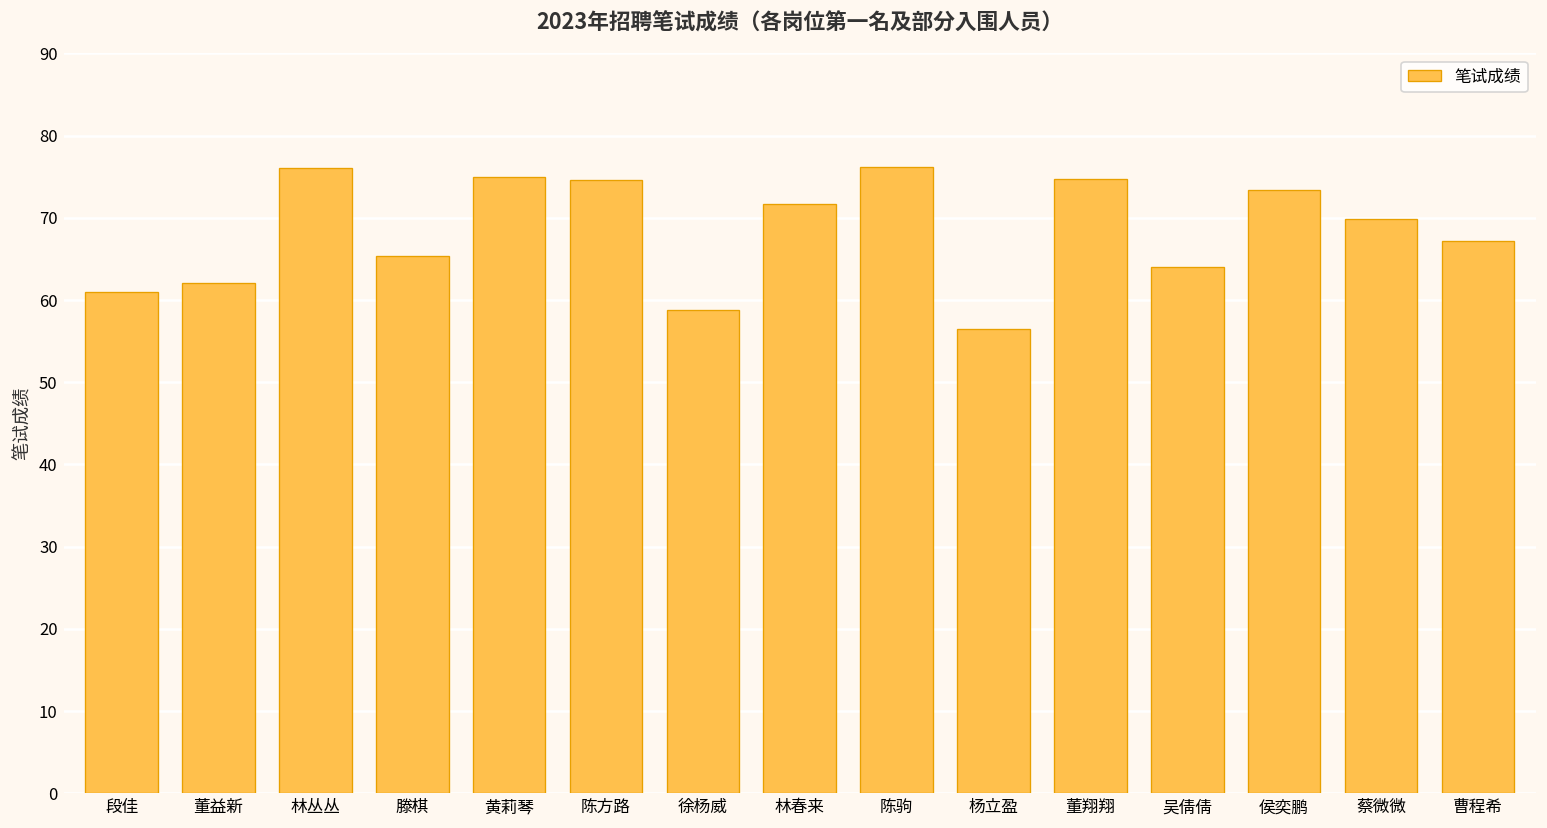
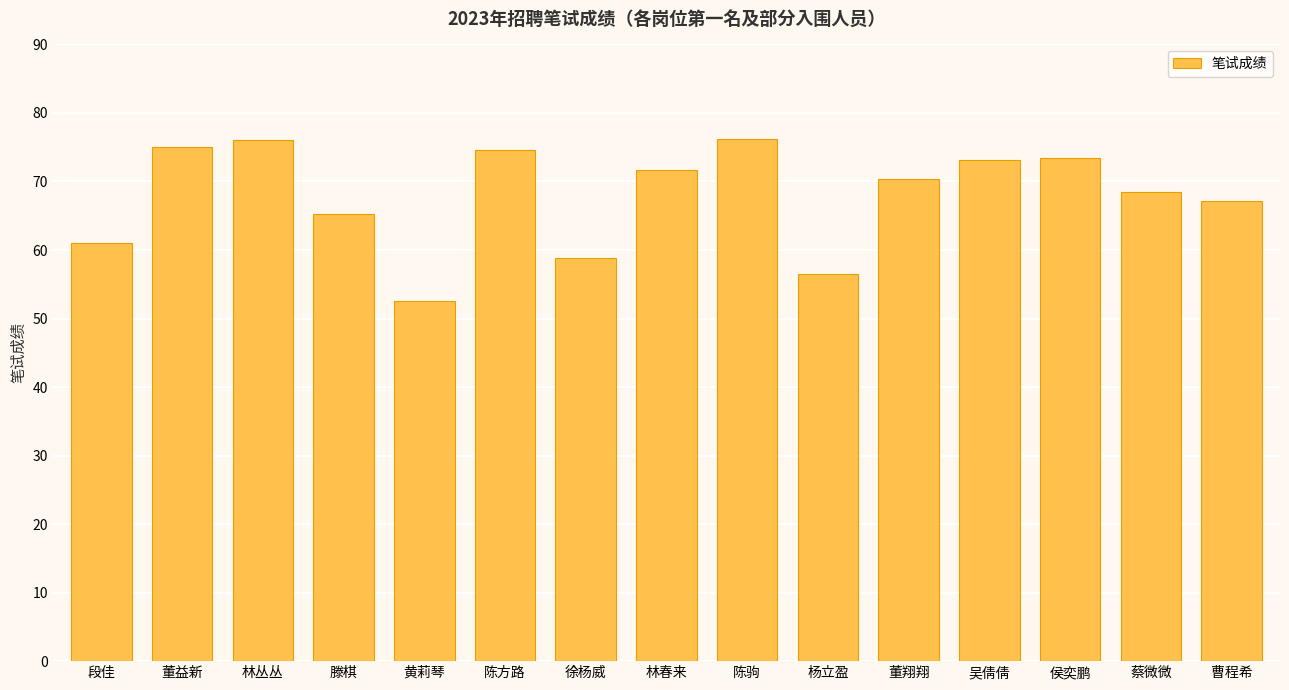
  {
    "段佳": 61,
-   "董益新": 62,
+   "董益新": 75,
    "林丛丛": 76,
    "滕棋": 65,
-   "黄莉琴": 75,
+   "黄莉琴": 53,
    "陈方路": 75,
    "徐杨威": 59,
    "林春来": 72,
    "陈驹": 76,
    "杨立盈": 57,
-   "董翔翔": 75,
-   "吴倩倩": 64,
+   "董翔翔": 70,
+   "吴倩倩": 73,
    "侯奕鹏": 73,
-   "蔡微微": 70,
+   "蔡微微": 69,
    "曹程希": 67
  }
